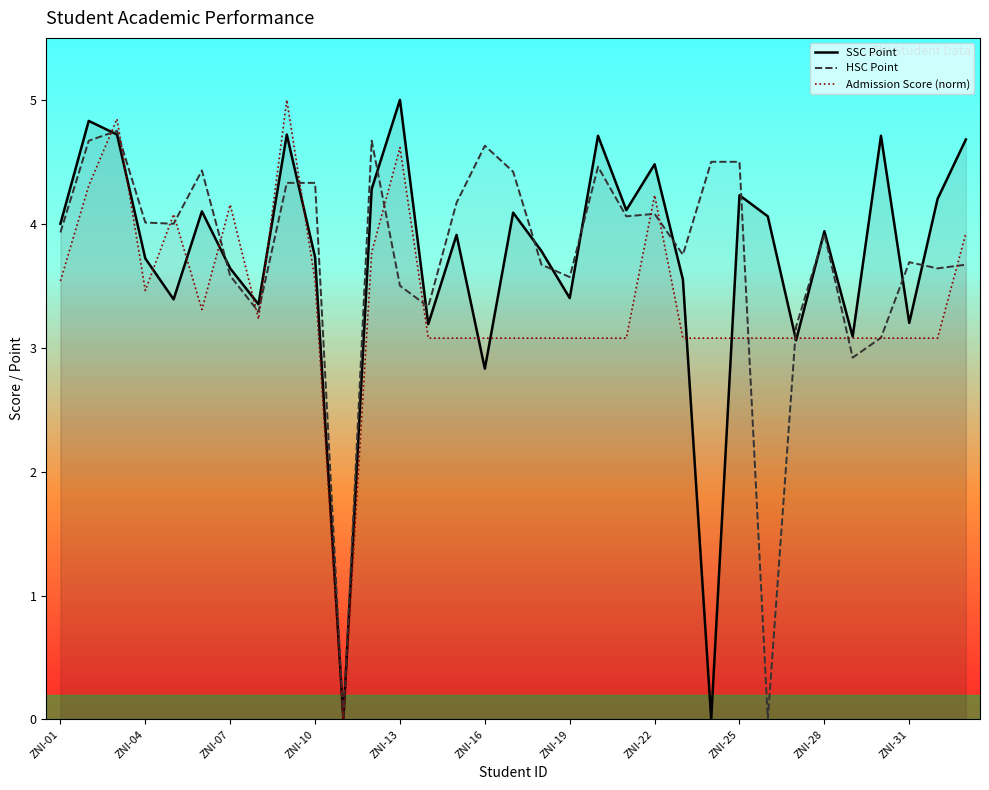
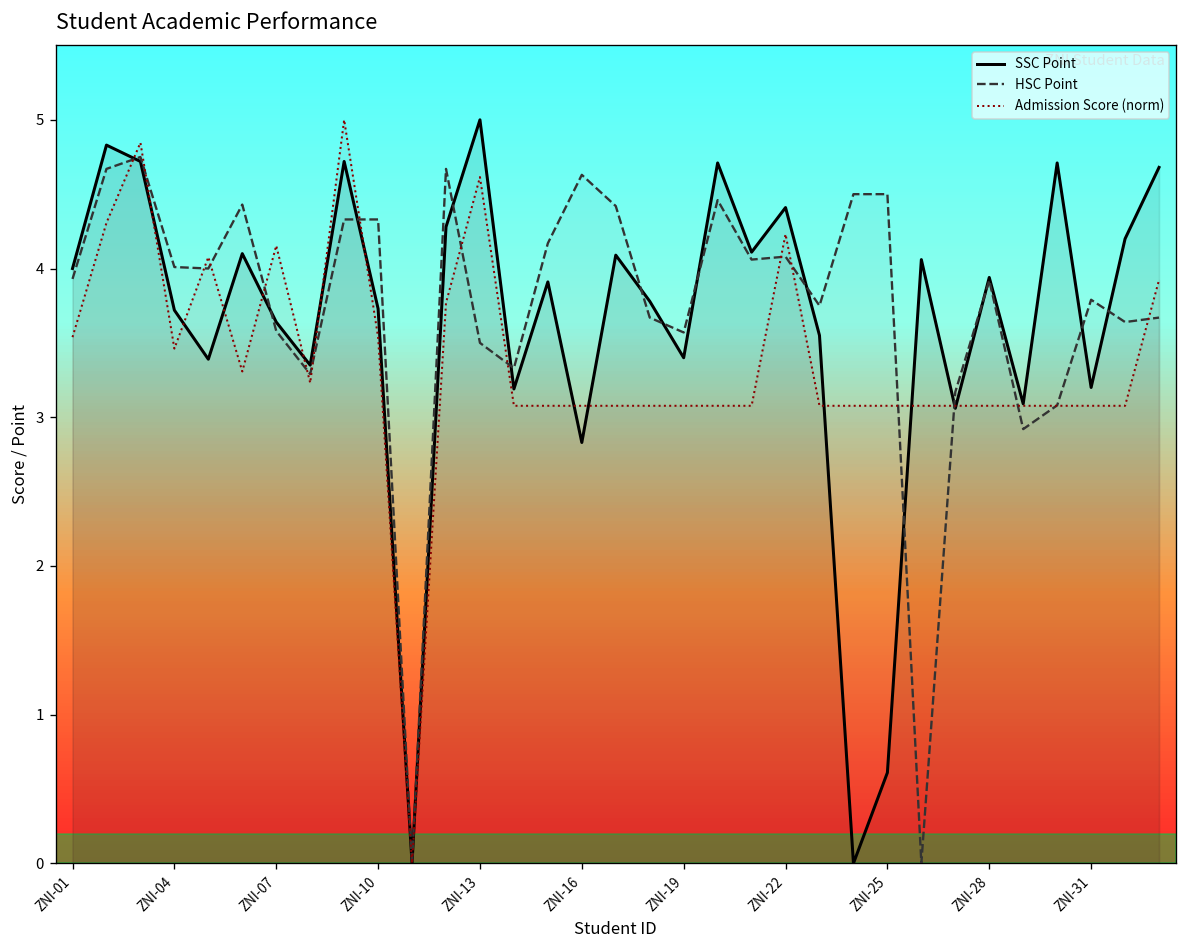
  {
    "SSC Point": {
      "ZNI-01": 4.00,
      "ZNI-04": 3.72,
      "ZNI-07": 3.64,
      "ZNI-10": 3.73,
      "ZNI-13": 5.00,
      "ZNI-16": 2.83,
      "ZNI-19": 3.40,
-     "ZNI-22": 4.48,
-     "ZNI-25": 4.23,
+     "ZNI-22": 4.41,
+     "ZNI-25": 0.61,
      "ZNI-31": 3.20
    },
    "HSC Point": {
      "ZNI-01": 3.93,
      "ZNI-04": 4.01,
      "ZNI-07": 3.58,
      "ZNI-10": 4.33,
      "ZNI-13": 3.50,
      "ZNI-16": 4.63,
      "ZNI-19": 3.57,
      "ZNI-22": 4.08,
      "ZNI-25": 4.50,
-     "ZNI-31": 3.69
+     "ZNI-31": 3.79
    },
    "Admission Score (norm)": {
      "ZNI-01": 3.54,
      "ZNI-04": 3.46,
      "ZNI-07": 4.15,
      "ZNI-10": 3.54,
      "ZNI-13": 4.62,
      "ZNI-16": 3.08,
      "ZNI-19": 3.08,
      "ZNI-22": 4.23,
      "ZNI-25": 3.08,
      "ZNI-28": 3.08,
      "ZNI-31": 3.08
    }
  }
